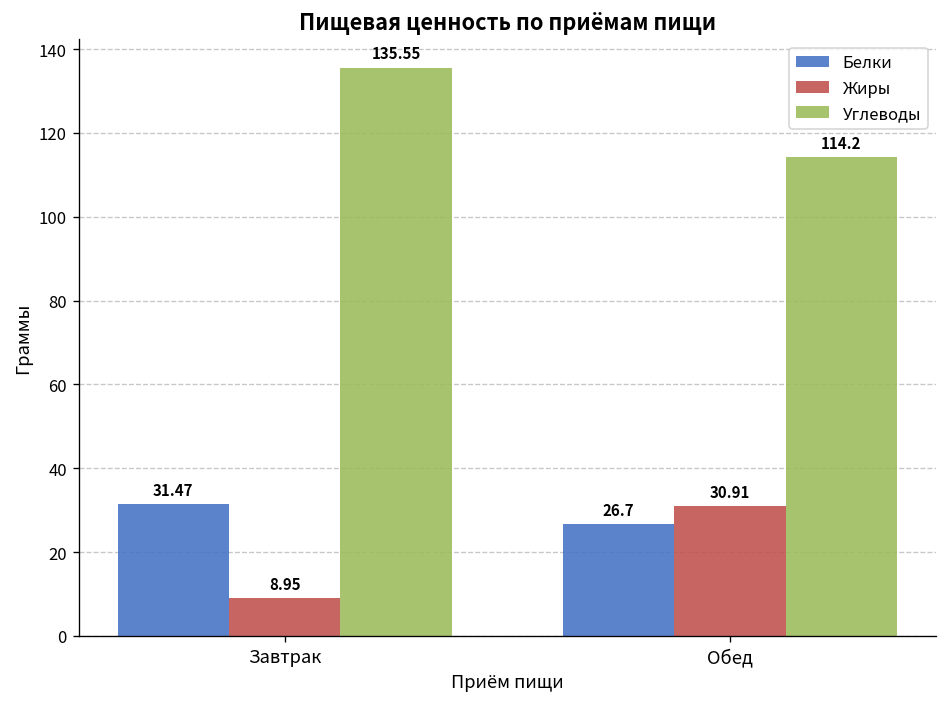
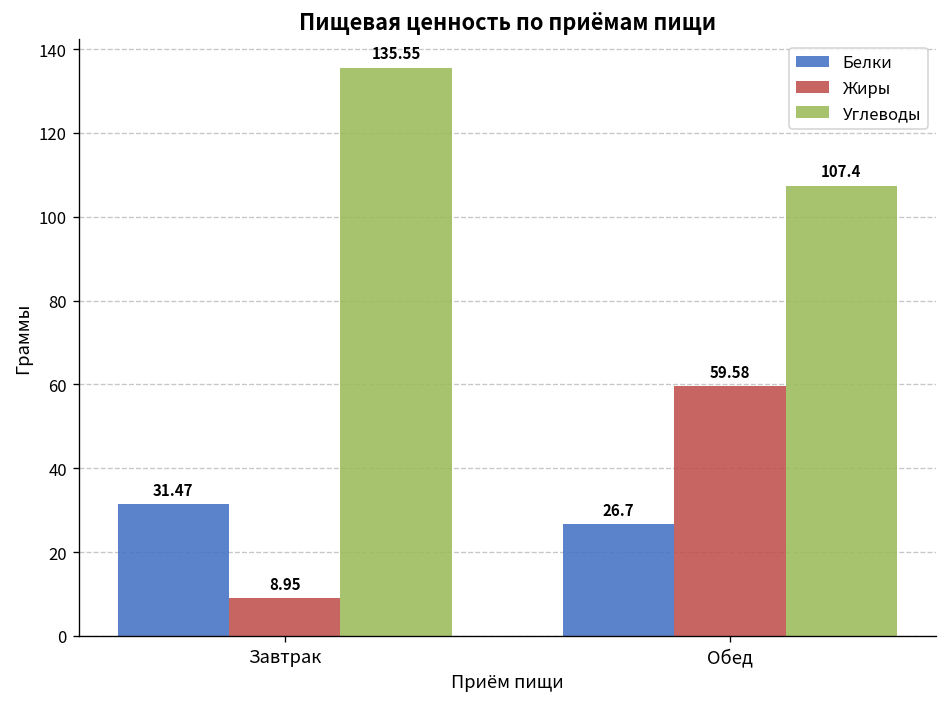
  {
    "Белки": {
      "Завтрак": 31.47,
      "Обед": 26.7
    },
    "Жиры": {
      "Завтрак": 8.95,
-     "Обед": 30.91
+     "Обед": 59.58
    },
    "Углеводы": {
      "Завтрак": 135.55,
-     "Обед": 114.2
+     "Обед": 107.4
    }
  }
